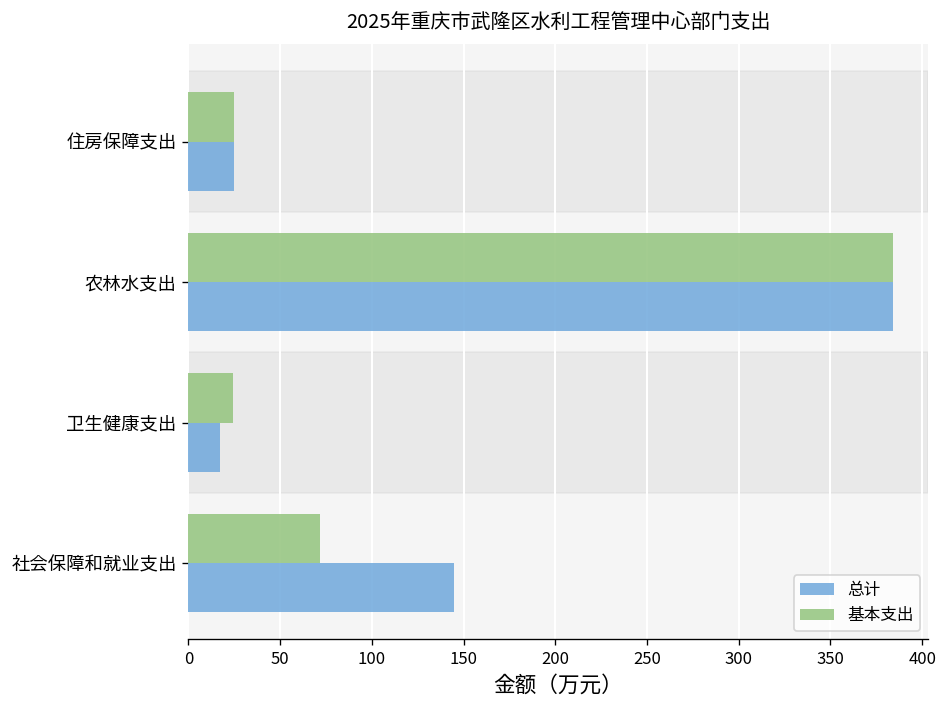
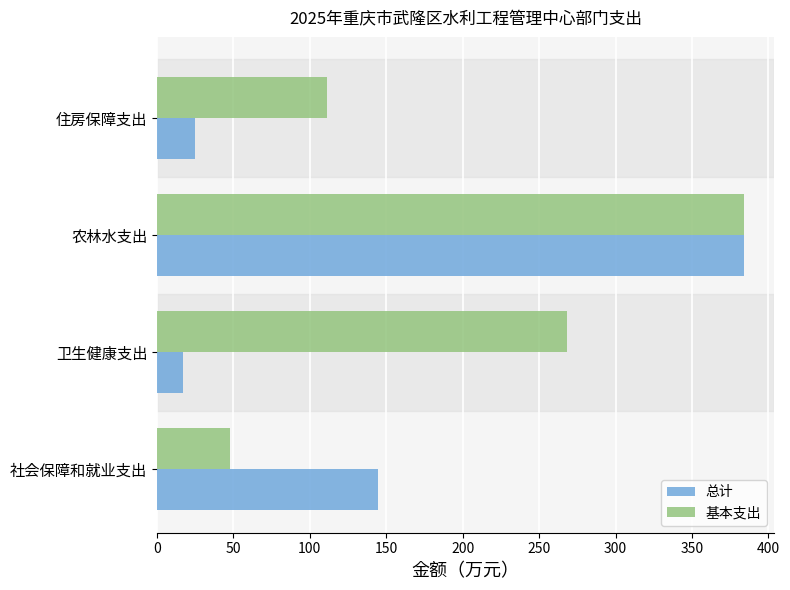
  {
    "总计": {
      "住房保障支出": 25,
      "农林水支出": 384,
      "卫生健康支出": 17,
      "社会保障和就业支出": 145
    },
    "基本支出": {
-     "住房保障支出": 25,
+     "住房保障支出": 111,
      "农林水支出": 384,
-     "卫生健康支出": 24,
-     "社会保障和就业支出": 72
+     "卫生健康支出": 268,
+     "社会保障和就业支出": 48
    }
  }
